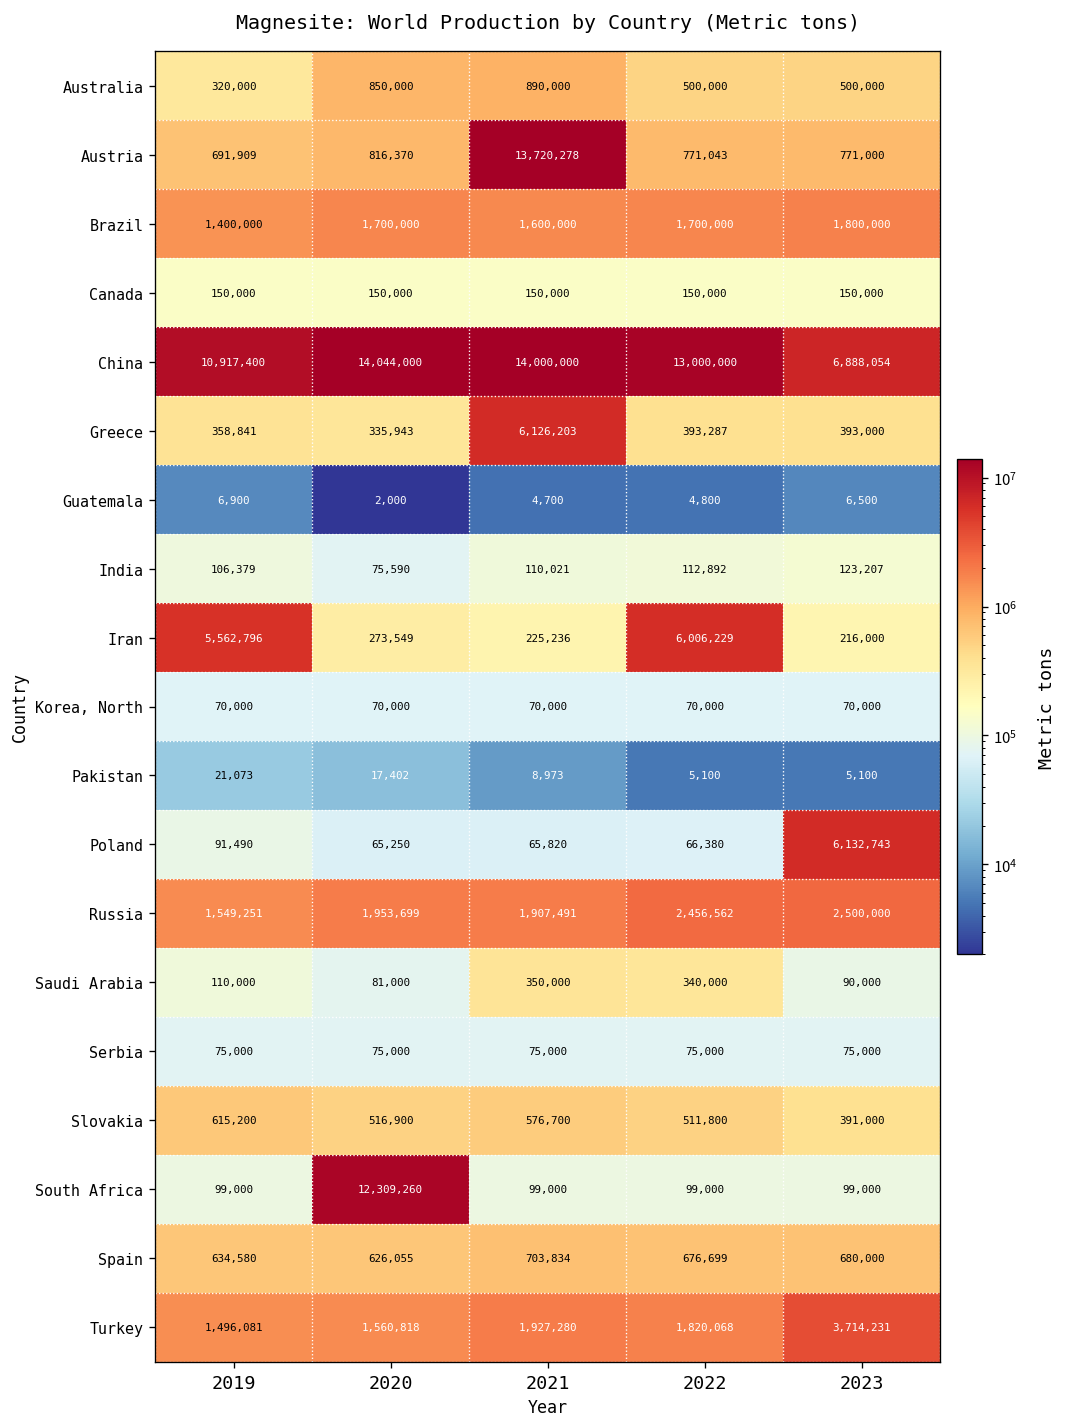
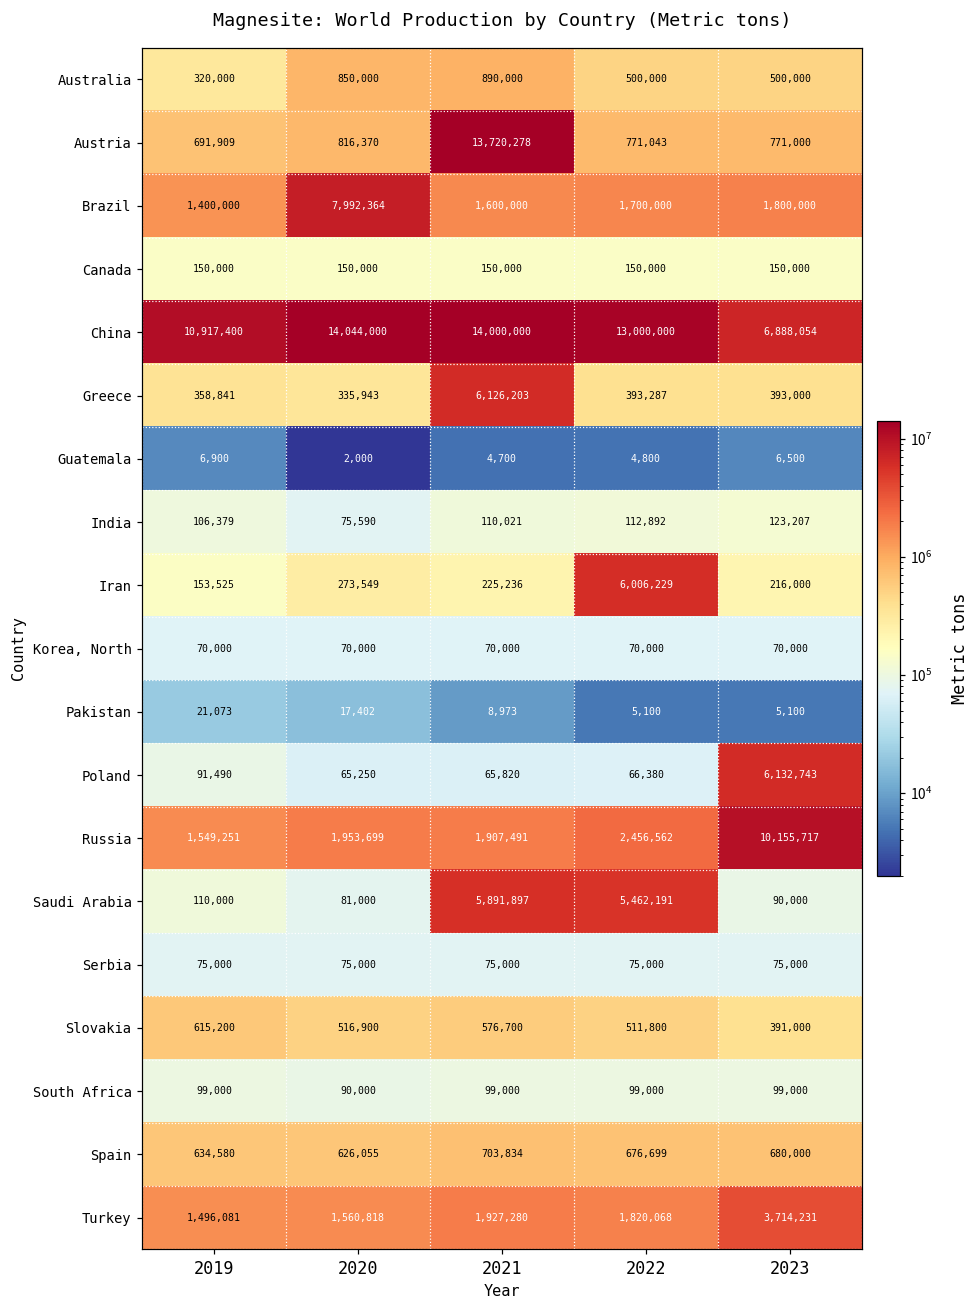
  {
    "Australia": {
      "2019": "320,000",
      "2020": "850,000",
      "2021": "890,000",
      "2022": "500,000",
      "2023": "500,000"
    },
    "Austria": {
      "2019": "691,909",
      "2020": "816,370",
      "2021": "13,720,278",
      "2022": "771,043",
      "2023": "771,000"
    },
    "Brazil": {
      "2019": "1,400,000",
-     "2020": "1,700,000",
+     "2020": "7,992,364",
      "2021": "1,600,000",
      "2022": "1,700,000",
      "2023": "1,800,000"
    },
    "Canada": {
      "2019": "150,000",
      "2020": "150,000",
      "2021": "150,000",
      "2022": "150,000",
      "2023": "150,000"
    },
    "China": {
      "2019": "10,917,400",
      "2020": "14,044,000",
      "2021": "14,000,000",
      "2022": "13,000,000",
      "2023": "6,888,054"
    },
    "Greece": {
      "2019": "358,841",
      "2020": "335,943",
      "2021": "6,126,203",
      "2022": "393,287",
      "2023": "393,000"
    },
    "Guatemala": {
      "2019": "6,900",
      "2020": "2,000",
      "2021": "4,700",
      "2022": "4,800",
      "2023": "6,500"
    },
    "India": {
      "2019": "106,379",
      "2020": "75,590",
      "2021": "110,021",
      "2022": "112,892",
      "2023": "123,207"
    },
    "Iran": {
-     "2019": "5,562,796",
+     "2019": "153,525",
      "2020": "273,549",
      "2021": "225,236",
      "2022": "6,006,229",
      "2023": "216,000"
    },
    "Korea, North": {
      "2019": "70,000",
      "2020": "70,000",
      "2021": "70,000",
      "2022": "70,000",
      "2023": "70,000"
    },
    "Pakistan": {
      "2019": "21,073",
      "2020": "17,402",
      "2021": "8,973",
      "2022": "5,100",
      "2023": "5,100"
    },
    "Poland": {
      "2019": "91,490",
      "2020": "65,250",
      "2021": "65,820",
      "2022": "66,380",
      "2023": "6,132,743"
    },
    "Russia": {
      "2019": "1,549,251",
      "2020": "1,953,699",
      "2021": "1,907,491",
      "2022": "2,456,562",
-     "2023": "2,500,000"
+     "2023": "10,155,717"
    },
    "Saudi Arabia": {
      "2019": "110,000",
      "2020": "81,000",
-     "2021": "350,000",
-     "2022": "340,000",
+     "2021": "5,891,897",
+     "2022": "5,462,191",
      "2023": "90,000"
    },
    "Serbia": {
      "2019": "75,000",
      "2020": "75,000",
      "2021": "75,000",
      "2022": "75,000",
      "2023": "75,000"
    },
    "Slovakia": {
      "2019": "615,200",
      "2020": "516,900",
      "2021": "576,700",
      "2022": "511,800",
      "2023": "391,000"
    },
    "South Africa": {
      "2019": "99,000",
-     "2020": "12,309,260",
+     "2020": "90,000",
      "2021": "99,000",
      "2022": "99,000",
      "2023": "99,000"
    },
    "Spain": {
      "2019": "634,580",
      "2020": "626,055",
      "2021": "703,834",
      "2022": "676,699",
      "2023": "680,000"
    },
    "Turkey": {
      "2019": "1,496,081",
      "2020": "1,560,818",
      "2021": "1,927,280",
      "2022": "1,820,068",
      "2023": "3,714,231"
    }
  }
